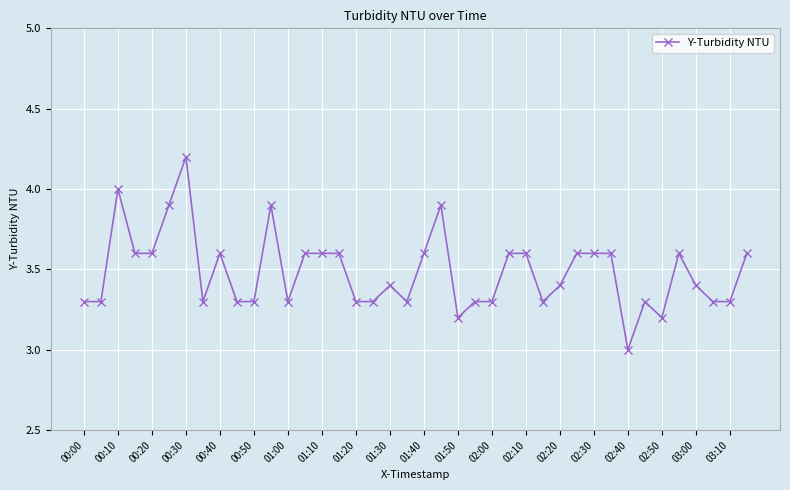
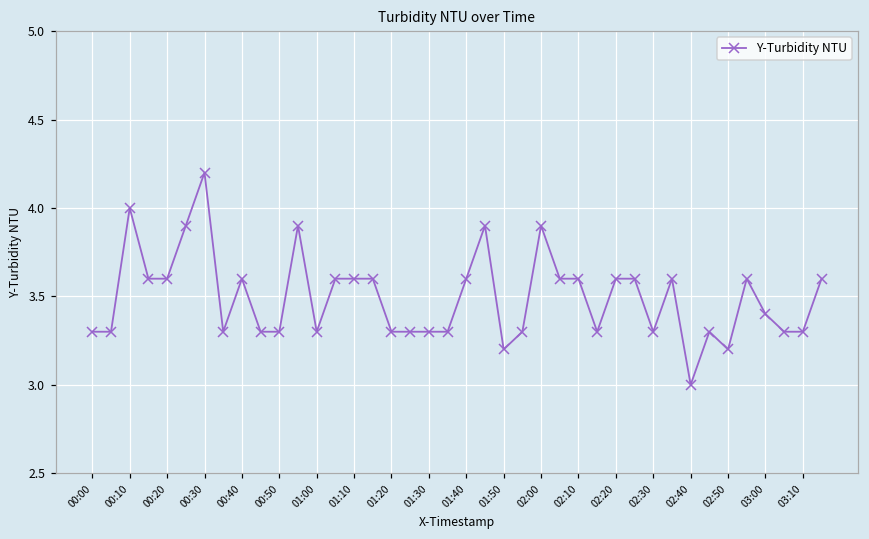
  {
    "00:00": 3.3,
    "00:10": 4.0,
    "00:20": 3.6,
    "00:30": 4.2,
    "00:40": 3.6,
    "00:50": 3.3,
    "01:00": 3.3,
    "01:10": 3.6,
    "01:20": 3.3,
-   "01:30": 3.4,
+   "01:30": 3.3,
    "01:40": 3.6,
    "01:50": 3.2,
-   "02:00": 3.3,
+   "02:00": 3.9,
    "02:10": 3.6,
-   "02:20": 3.4,
-   "02:30": 3.6,
+   "02:20": 3.6,
+   "02:30": 3.3,
    "02:40": 3.0,
    "02:50": 3.2,
    "03:00": 3.4,
    "03:10": 3.3
  }
